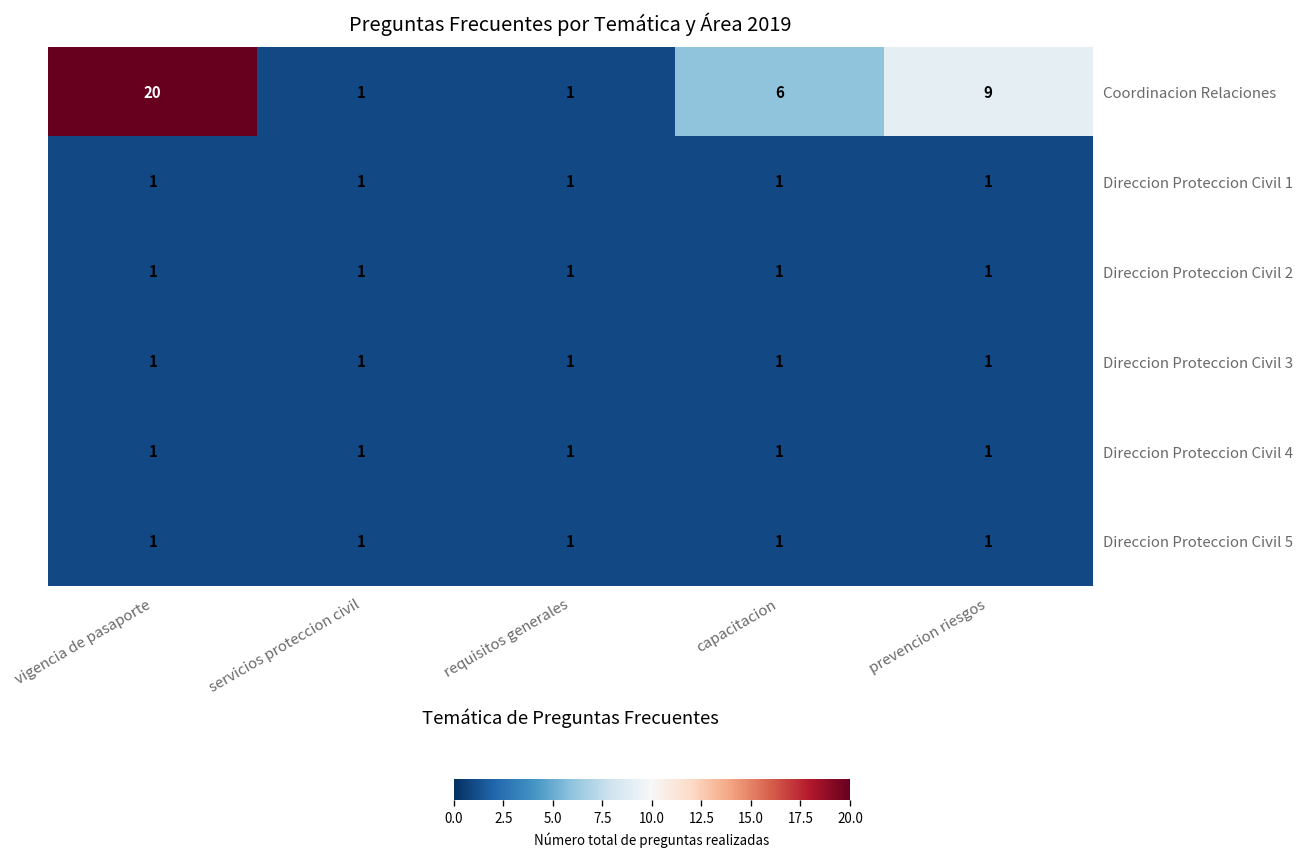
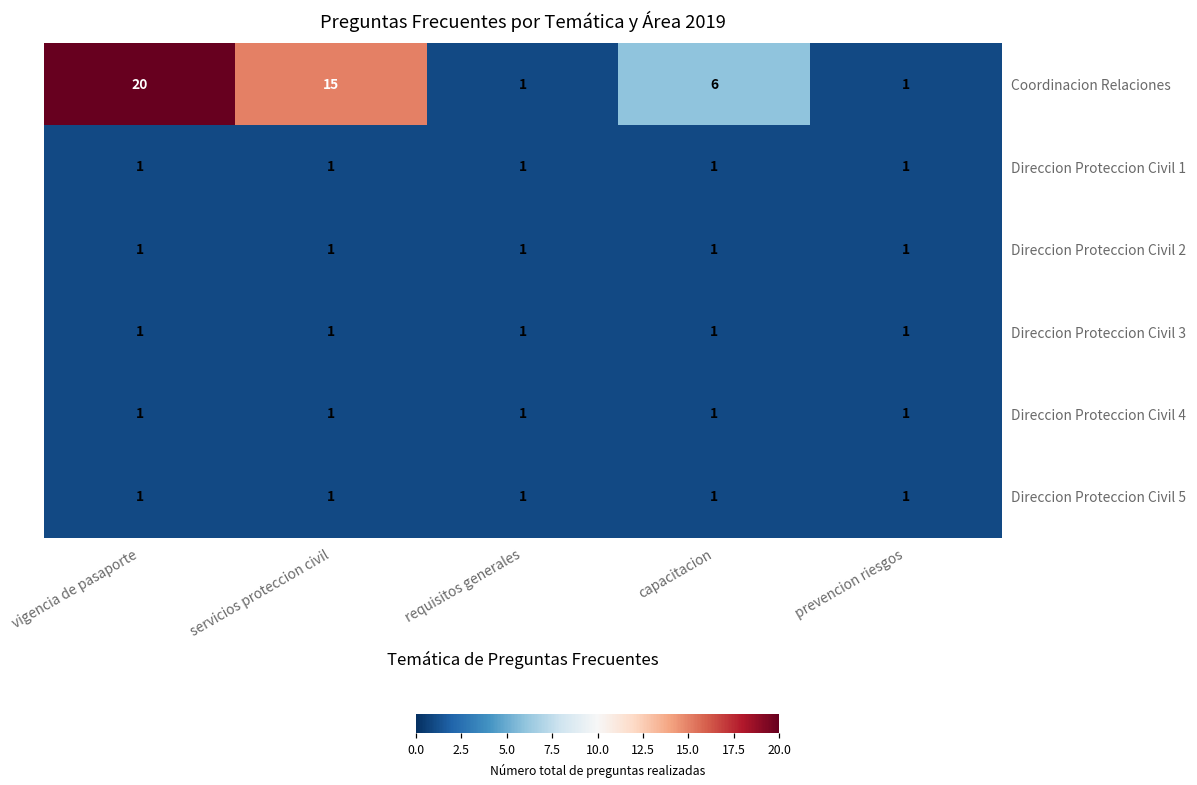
  {
    "Coordinacion Relaciones": {
      "vigencia de pasaporte": 20,
-     "servicios proteccion civil": 1,
+     "servicios proteccion civil": 15,
      "requisitos generales": 1,
      "capacitacion": 6,
-     "prevencion riesgos": 9
+     "prevencion riesgos": 1
    },
    "Direccion Proteccion Civil 1": {
      "vigencia de pasaporte": 1,
      "servicios proteccion civil": 1,
      "requisitos generales": 1,
      "capacitacion": 1,
      "prevencion riesgos": 1
    },
    "Direccion Proteccion Civil 2": {
      "vigencia de pasaporte": 1,
      "servicios proteccion civil": 1,
      "requisitos generales": 1,
      "capacitacion": 1,
      "prevencion riesgos": 1
    },
    "Direccion Proteccion Civil 3": {
      "vigencia de pasaporte": 1,
      "servicios proteccion civil": 1,
      "requisitos generales": 1,
      "capacitacion": 1,
      "prevencion riesgos": 1
    },
    "Direccion Proteccion Civil 4": {
      "vigencia de pasaporte": 1,
      "servicios proteccion civil": 1,
      "requisitos generales": 1,
      "capacitacion": 1,
      "prevencion riesgos": 1
    },
    "Direccion Proteccion Civil 5": {
      "vigencia de pasaporte": 1,
      "servicios proteccion civil": 1,
      "requisitos generales": 1,
      "capacitacion": 1,
      "prevencion riesgos": 1
    }
  }
